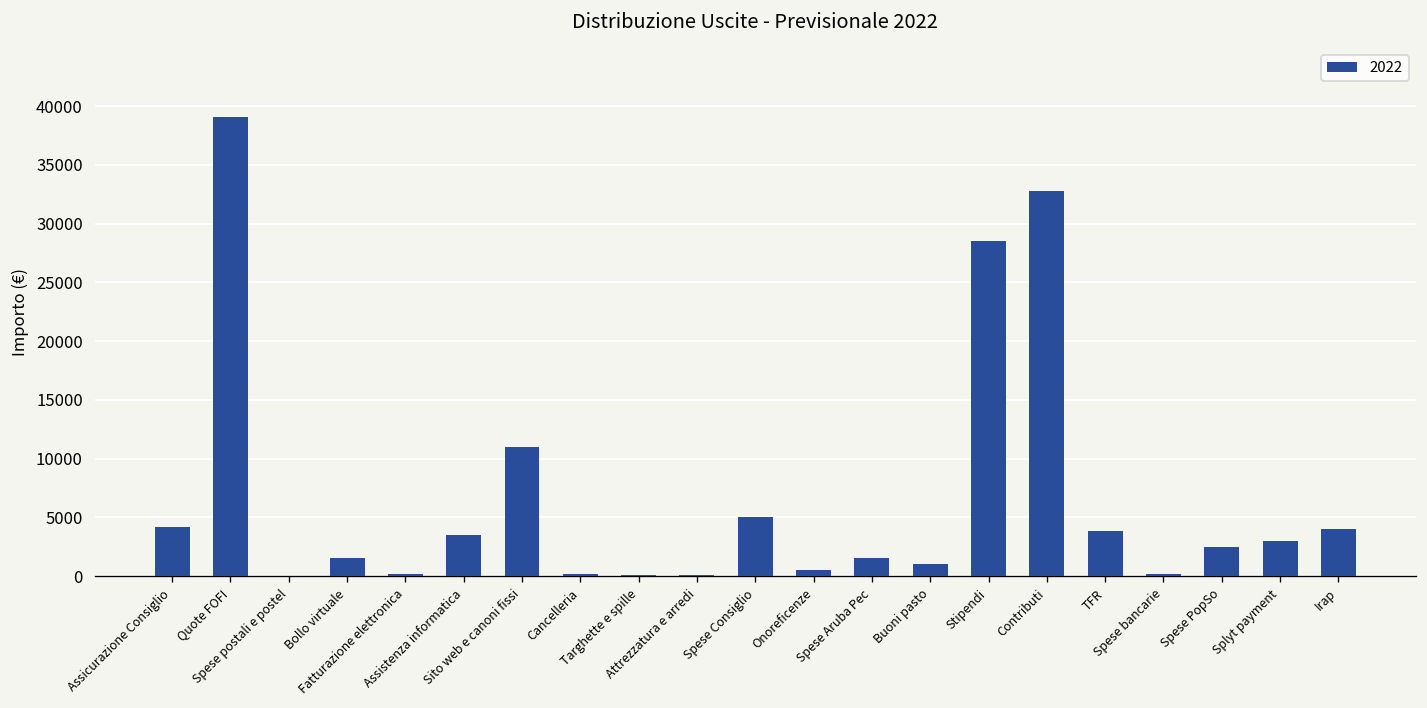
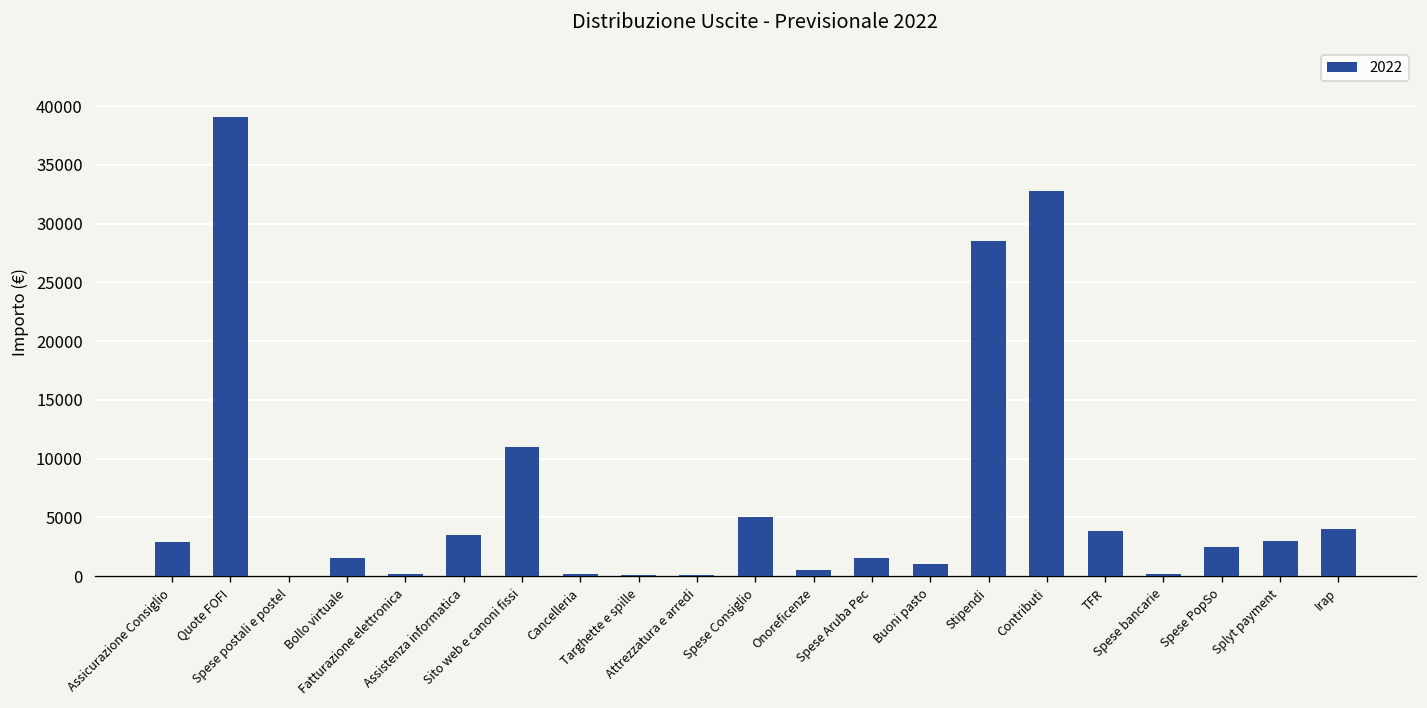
  {
-   "Assicurazione Consiglio": 4000,
+   "Assicurazione Consiglio": 3000,
    "Quote FOFI": 39000,
    "Bollo virtuale": 2000,
    "Assistenza informatica": 4000,
    "Sito web e canoni fissi": 11000,
    "Spese Consiglio": 5000,
    "Onoreficenze": 1000,
    "Spese Aruba Pec": 2000,
    "Buoni pasto": 1000,
    "Stipendi": 29000,
    "Contributi": 33000,
    "TFR": 4000,
    "Spese PopSo": 3000,
    "Splyt payment": 3000,
    "Irap": 4000
  }
